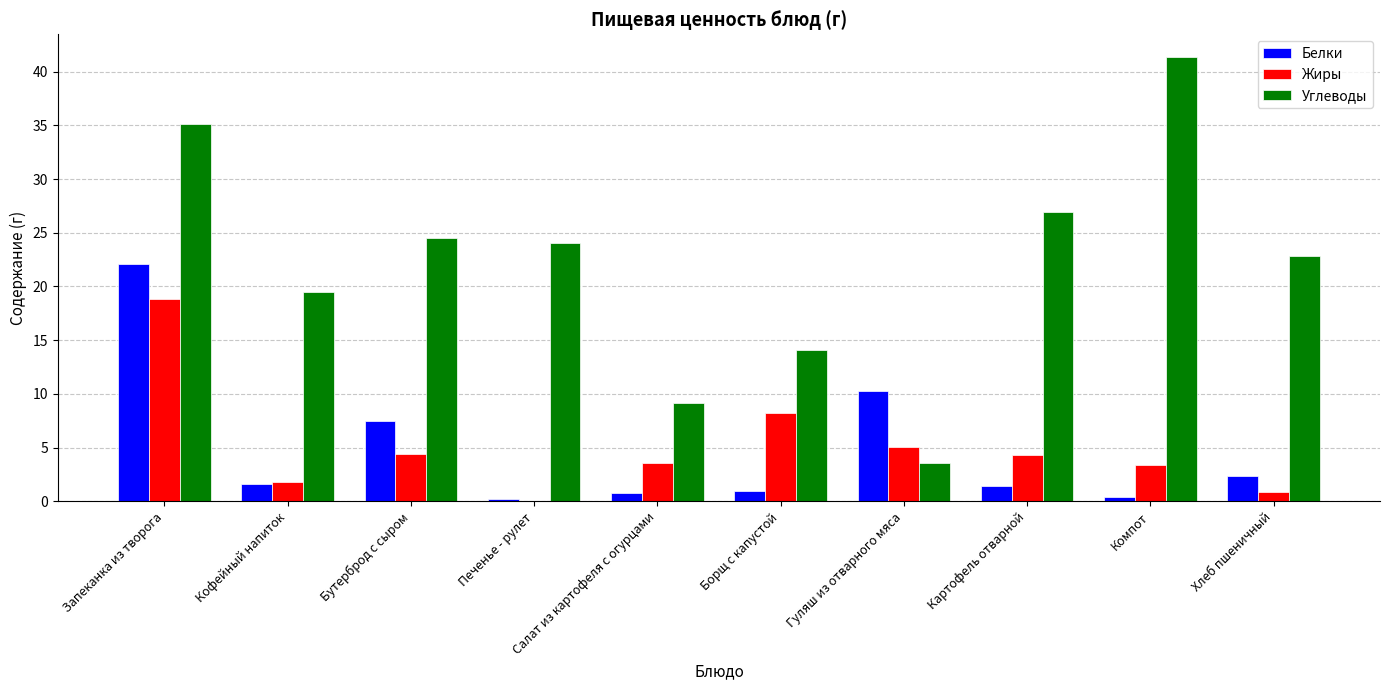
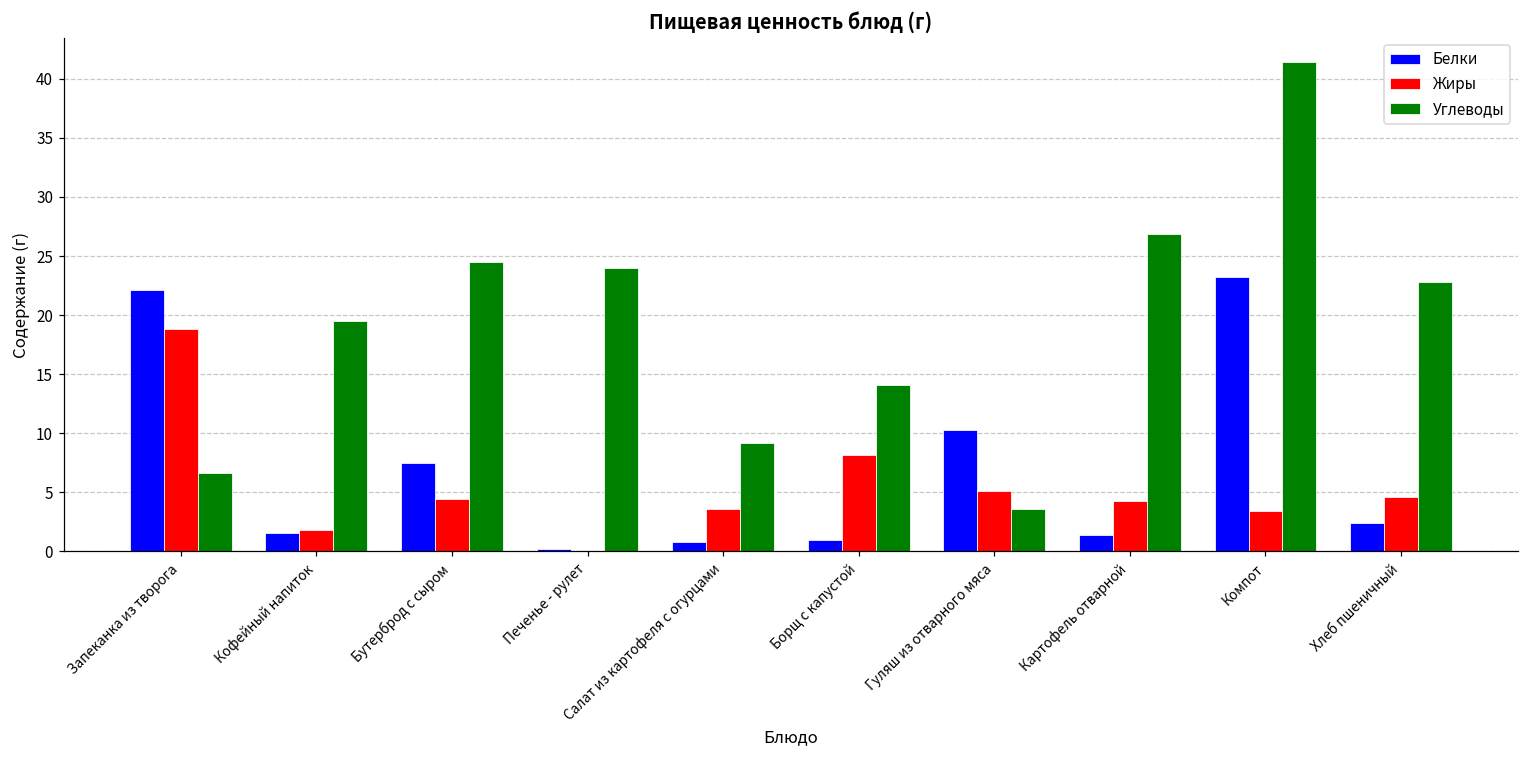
  {
    "Белки": {
      "Запеканка из творога": 22.1,
      "Кофейный напиток": 1.6,
      "Бутерброд с сыром": 7.5,
      "Салат из картофеля с огурцами": 0.8,
      "Борщ с капустой": 1.0,
      "Гуляш из отварного мяса": 10.3,
      "Картофель отварной": 1.4,
-     "Компот": 0.4,
+     "Компот": 23.2,
      "Хлеб пшеничный": 2.4
    },
    "Жиры": {
      "Запеканка из творога": 18.8,
      "Кофейный напиток": 1.8,
      "Бутерброд с сыром": 4.4,
      "Салат из картофеля с огурцами": 3.6,
      "Борщ с капустой": 8.2,
      "Гуляш из отварного мяса": 5.1,
      "Картофель отварной": 4.3,
      "Компот": 3.4,
-     "Хлеб пшеничный": 0.9
+     "Хлеб пшеничный": 4.6
    },
    "Углеводы": {
-     "Запеканка из творога": 35.1,
+     "Запеканка из творога": 6.7,
      "Кофейный напиток": 19.5,
      "Бутерброд с сыром": 24.5,
      "Печенье - рулет": 24.0,
      "Салат из картофеля с огурцами": 9.2,
      "Борщ с капустой": 14.1,
      "Гуляш из отварного мяса": 3.6,
      "Картофель отварной": 26.9,
      "Компот": 41.4,
      "Хлеб пшеничный": 22.8
    }
  }
